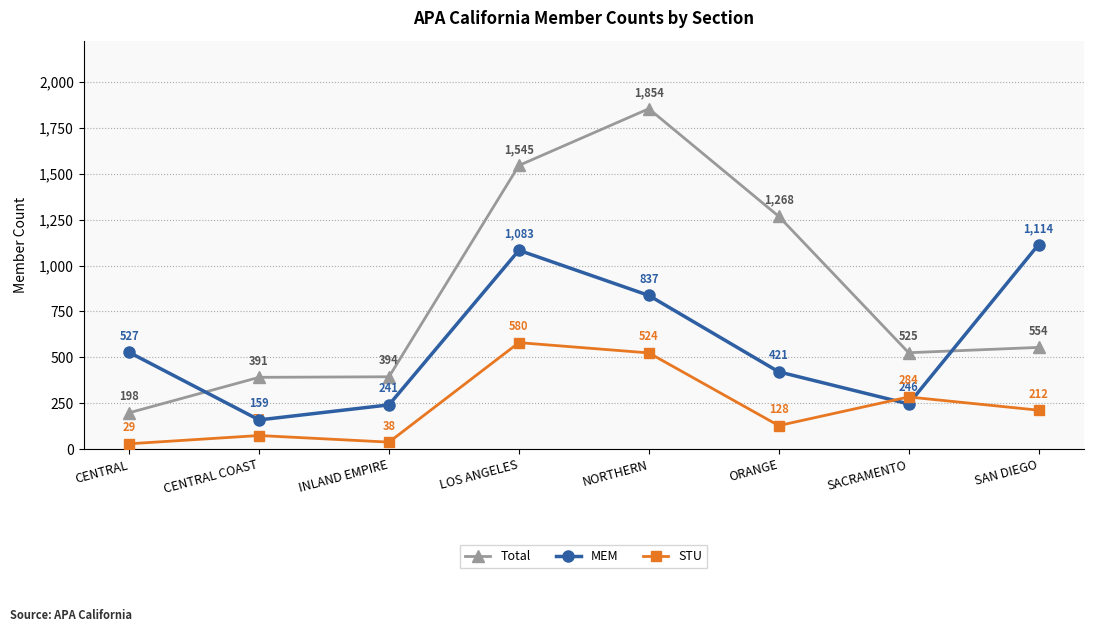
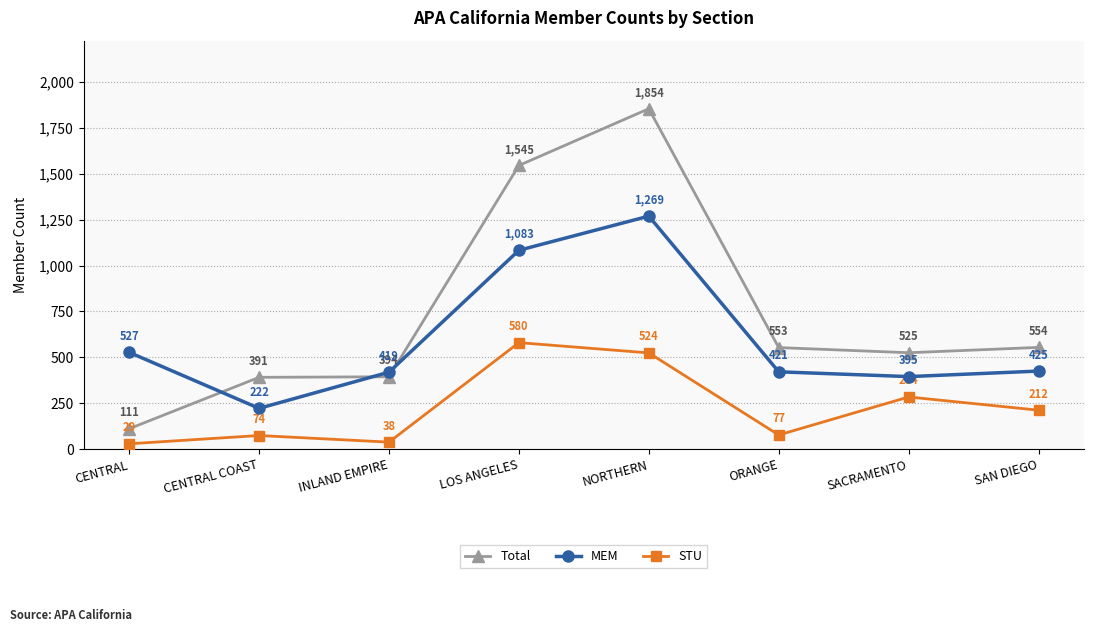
  {
    "Total": {
-     "CENTRAL": "198",
+     "CENTRAL": "111",
      "CENTRAL COAST": "391",
      "INLAND EMPIRE": "394",
      "LOS ANGELES": "1,545",
      "NORTHERN": "1,854",
-     "ORANGE": "1,268",
+     "ORANGE": "553",
      "SACRAMENTO": "525",
      "SAN DIEGO": "554"
    },
    "MEM": {
      "CENTRAL": "527",
-     "CENTRAL COAST": "159",
-     "INLAND EMPIRE": "241",
+     "CENTRAL COAST": "222",
+     "INLAND EMPIRE": "419",
      "LOS ANGELES": "1,083",
-     "NORTHERN": "837",
+     "NORTHERN": "1,269",
      "ORANGE": "421",
-     "SACRAMENTO": "246",
-     "SAN DIEGO": "1,114"
+     "SACRAMENTO": "395",
+     "SAN DIEGO": "425"
    },
    "STU": {
      "CENTRAL": "29",
      "INLAND EMPIRE": "38",
      "LOS ANGELES": "580",
      "NORTHERN": "524",
-     "ORANGE": "128",
+     "ORANGE": "77",
      "SAN DIEGO": "212"
    }
  }
